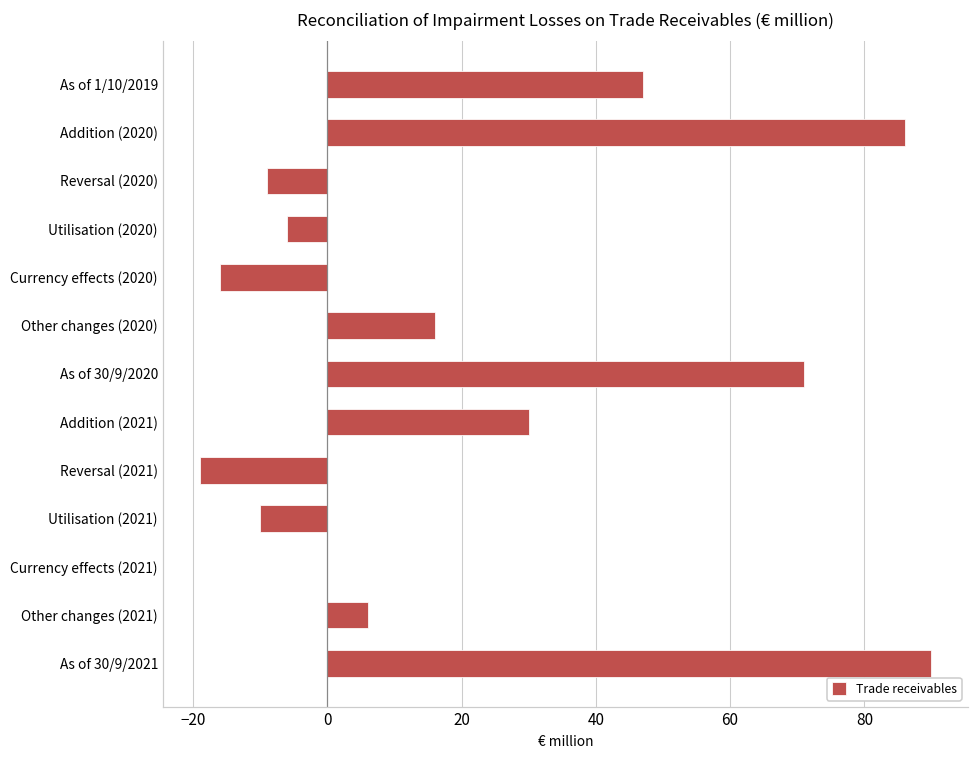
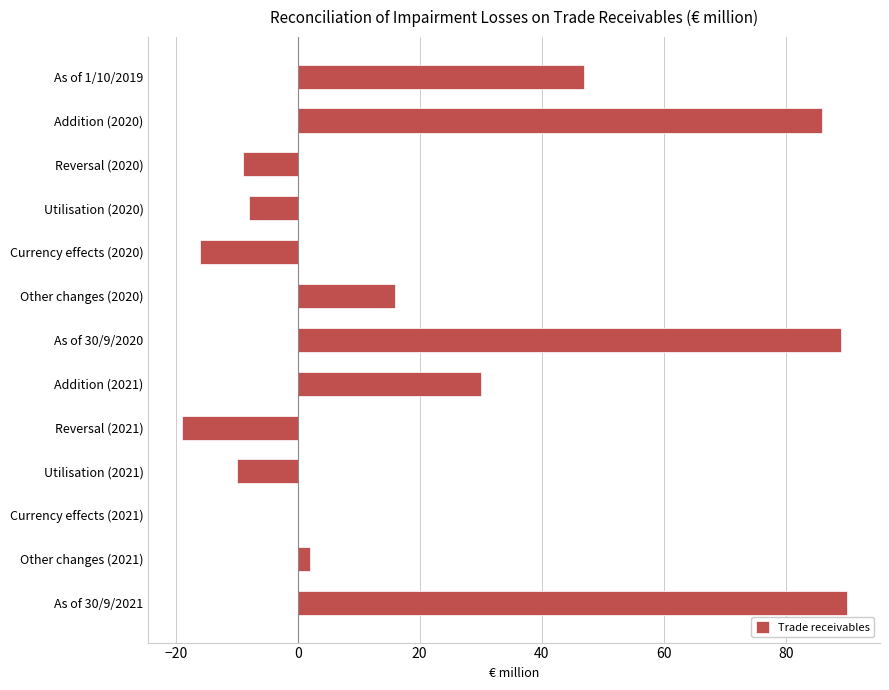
  {
    "As of 1/10/2019": 47,
    "Addition (2020)": 86,
    "Reversal (2020)": -9,
-   "Utilisation (2020)": -6,
+   "Utilisation (2020)": -8,
    "Currency effects (2020)": -16,
    "Other changes (2020)": 16,
-   "As of 30/9/2020": 71,
+   "As of 30/9/2020": 89,
    "Addition (2021)": 30,
    "Reversal (2021)": -19,
    "Utilisation (2021)": -10,
    "Currency effects (2021)": 0,
-   "Other changes (2021)": 6,
+   "Other changes (2021)": 2,
    "As of 30/9/2021": 90
  }
